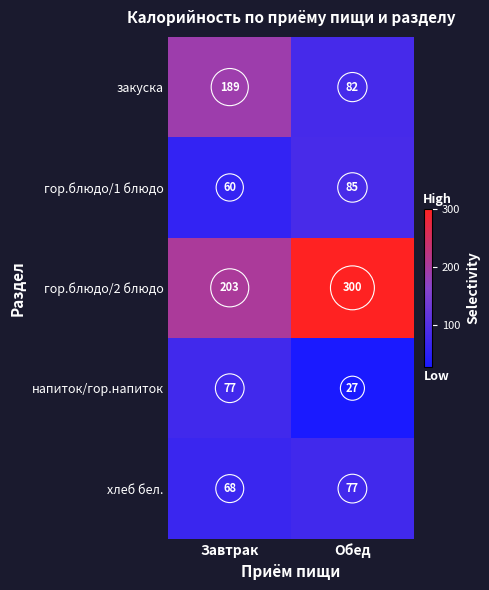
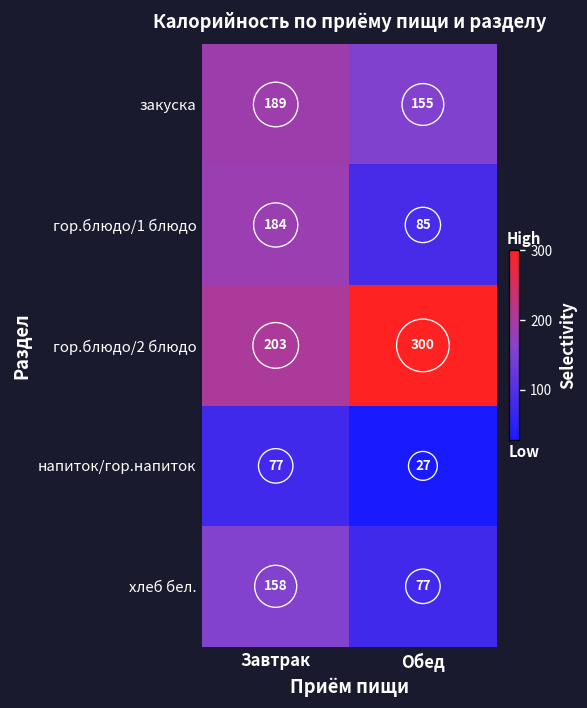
  {
    "закуска": {
-     "Обед": 82
+     "Обед": 155
    },
    "гор.блюдо/1 блюдо": {
-     "Завтрак": 60
+     "Завтрак": 184
    },
    "хлеб бел.": {
-     "Завтрак": 68
+     "Завтрак": 158
    }
  }
